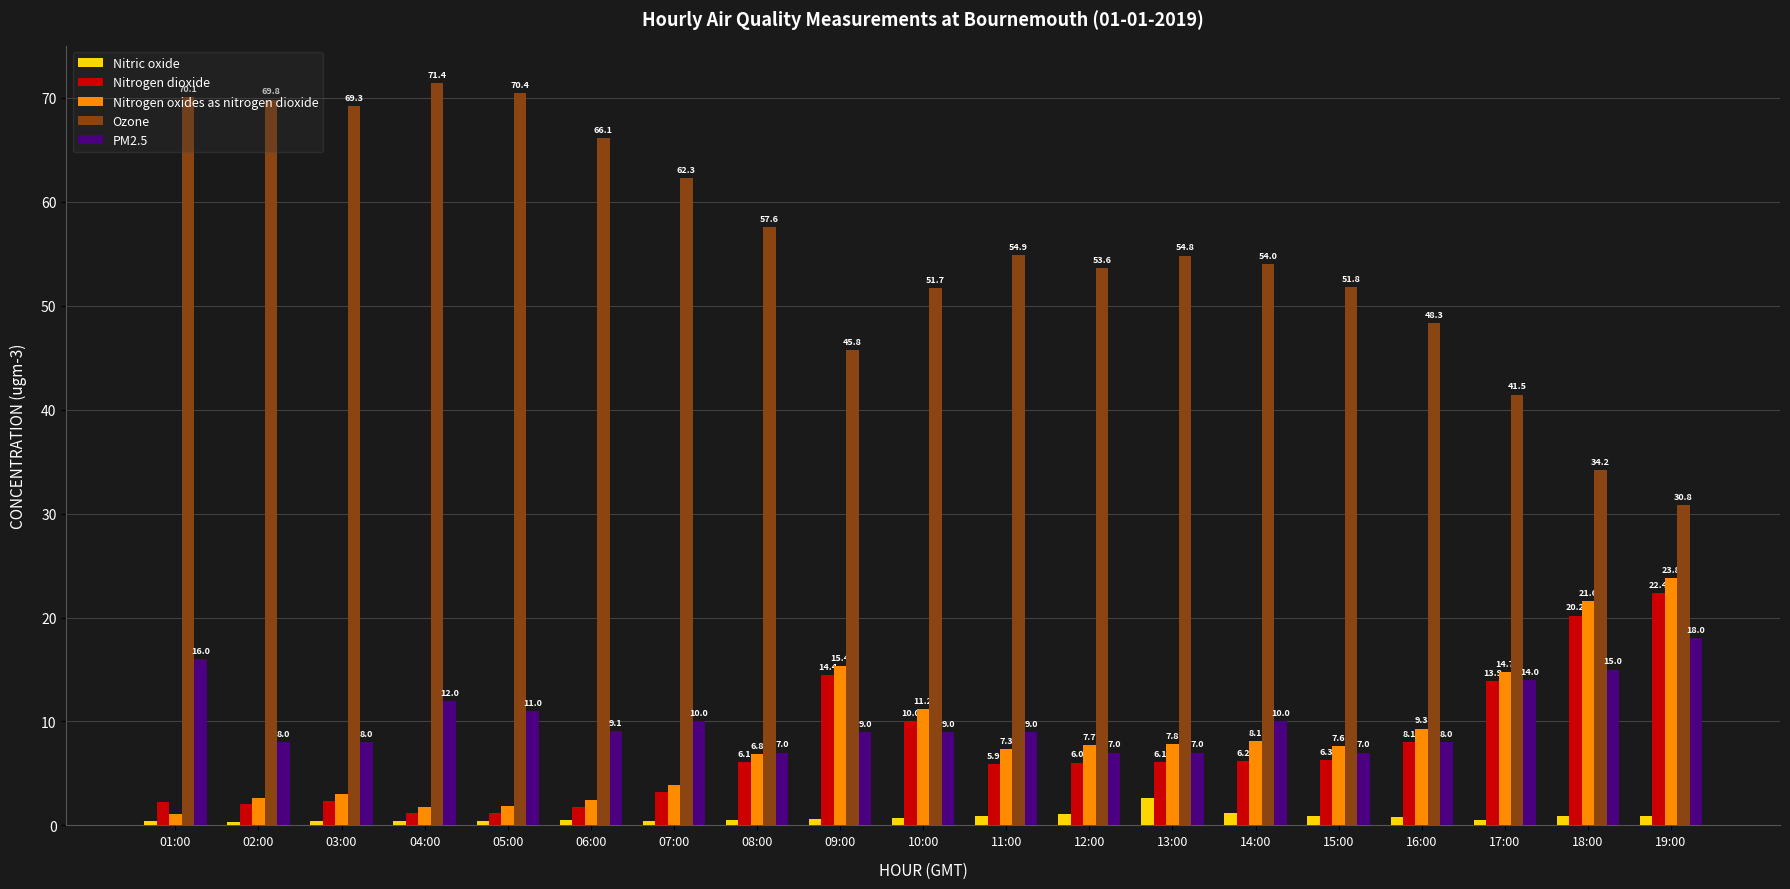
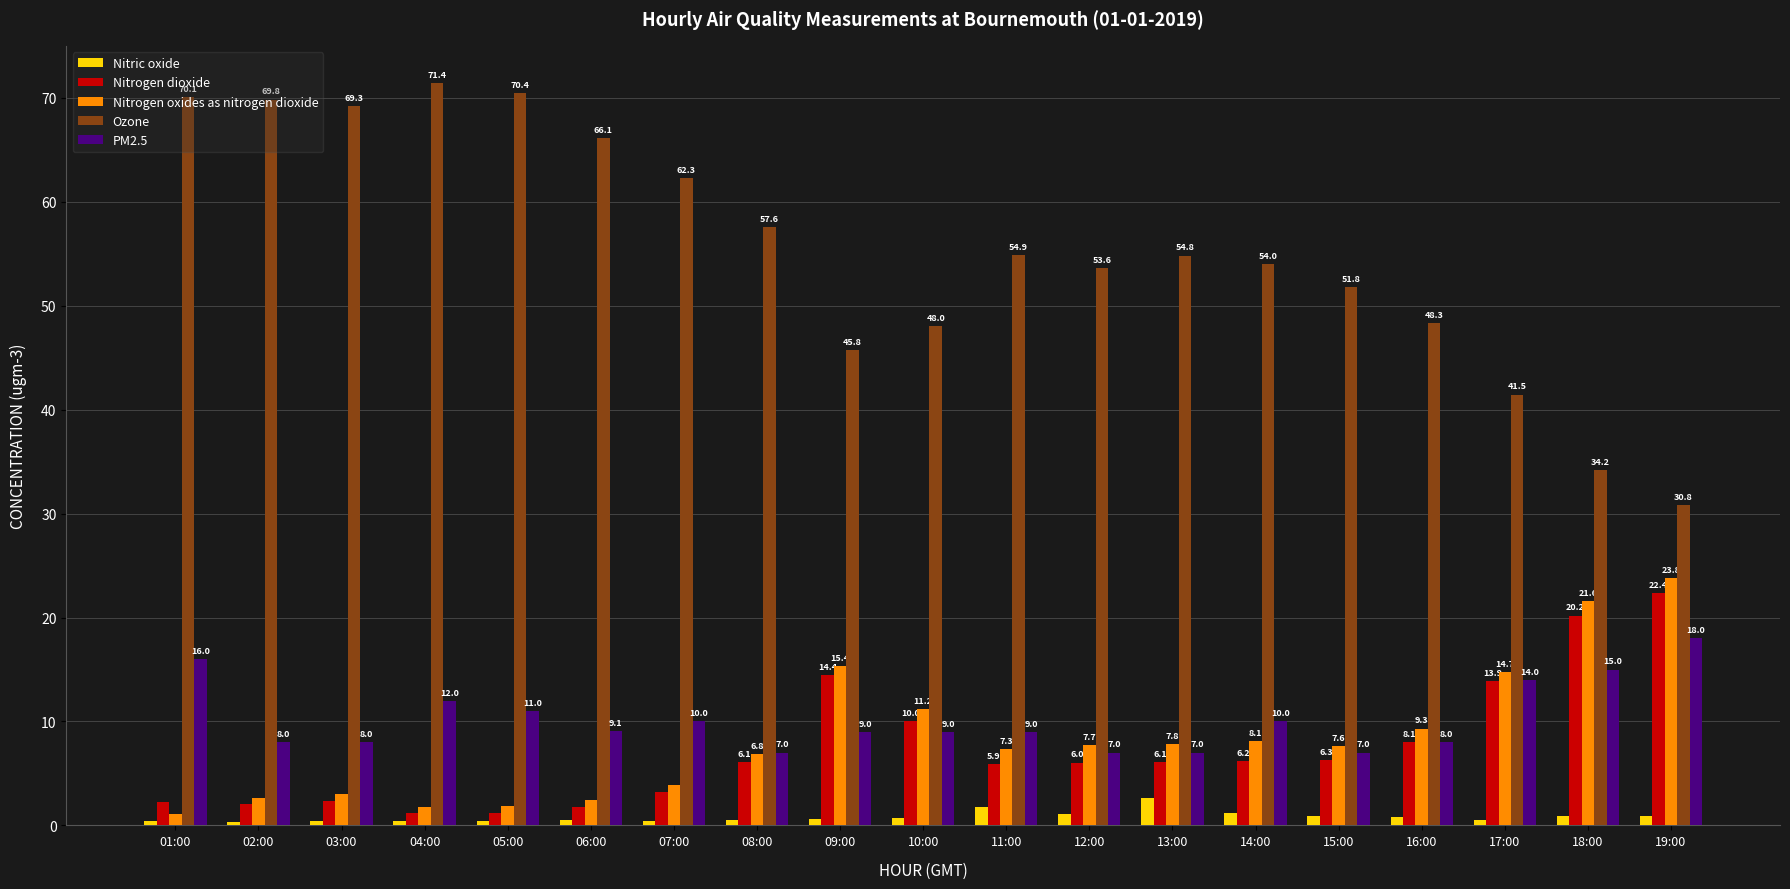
  {
    "Nitric oxide": {
      "01:00": 0.5,
      "02:00": 0.4,
      "03:00": 0.4,
      "04:00": 0.4,
      "05:00": 0.5,
      "06:00": 0.5,
      "07:00": 0.4,
      "08:00": 0.5,
      "09:00": 0.6,
      "10:00": 0.8,
-     "11:00": 0.9,
+     "11:00": 1.8,
      "12:00": 1.1,
      "13:00": 2.7,
      "14:00": 1.2,
      "15:00": 0.9,
      "16:00": 0.8,
      "17:00": 0.6,
      "18:00": 0.9,
      "19:00": 0.9
    },
    "Nitrogen dioxide": {
      "08:00": 6.1,
      "09:00": 14.4,
      "10:00": 10.0,
      "11:00": 5.9,
      "12:00": 6.0,
      "13:00": 6.1,
      "14:00": 6.2,
      "15:00": 6.3,
      "16:00": 8.1,
      "17:00": 13.9,
      "18:00": 20.2,
      "19:00": 22.4
    },
    "Nitrogen oxides as nitrogen dioxide": {
      "08:00": 6.8,
      "09:00": 15.4,
      "10:00": 11.2,
      "11:00": 7.3,
      "12:00": 7.7,
      "13:00": 7.8,
      "14:00": 8.1,
      "15:00": 7.6,
      "16:00": 9.3,
      "17:00": 14.7,
      "18:00": 21.6,
      "19:00": 23.8
    },
    "Ozone": {
      "03:00": 69.3,
      "04:00": 71.4,
      "05:00": 70.4,
      "06:00": 66.1,
      "07:00": 62.3,
      "08:00": 57.6,
      "09:00": 45.8,
-     "10:00": 51.7,
+     "10:00": 48.0,
      "11:00": 54.9,
      "12:00": 53.6,
      "13:00": 54.8,
      "14:00": 54.0,
      "15:00": 51.8,
      "16:00": 48.3,
      "17:00": 41.5,
      "18:00": 34.2,
      "19:00": 30.8
    },
    "PM2.5": {
      "01:00": 16.0,
      "02:00": 8.0,
      "03:00": 8.0,
      "04:00": 12.0,
      "05:00": 11.0,
      "06:00": 9.1,
      "07:00": 10.0,
      "08:00": 7.0,
      "09:00": 9.0,
      "10:00": 9.0,
      "11:00": 9.0,
      "12:00": 7.0,
      "13:00": 7.0,
      "14:00": 10.0,
      "15:00": 7.0,
      "16:00": 8.0,
      "17:00": 14.0,
      "18:00": 15.0,
      "19:00": 18.0
    }
  }
